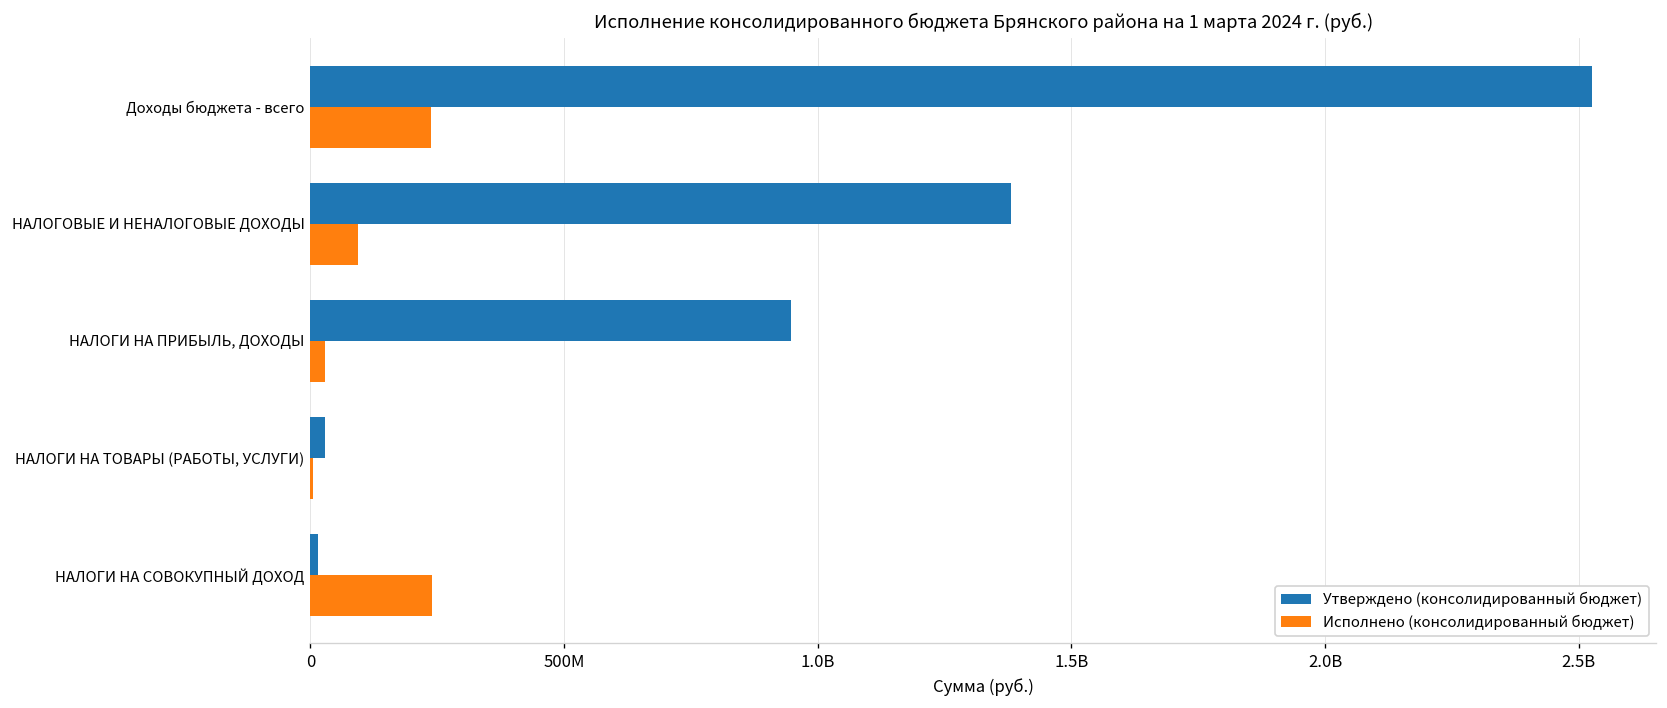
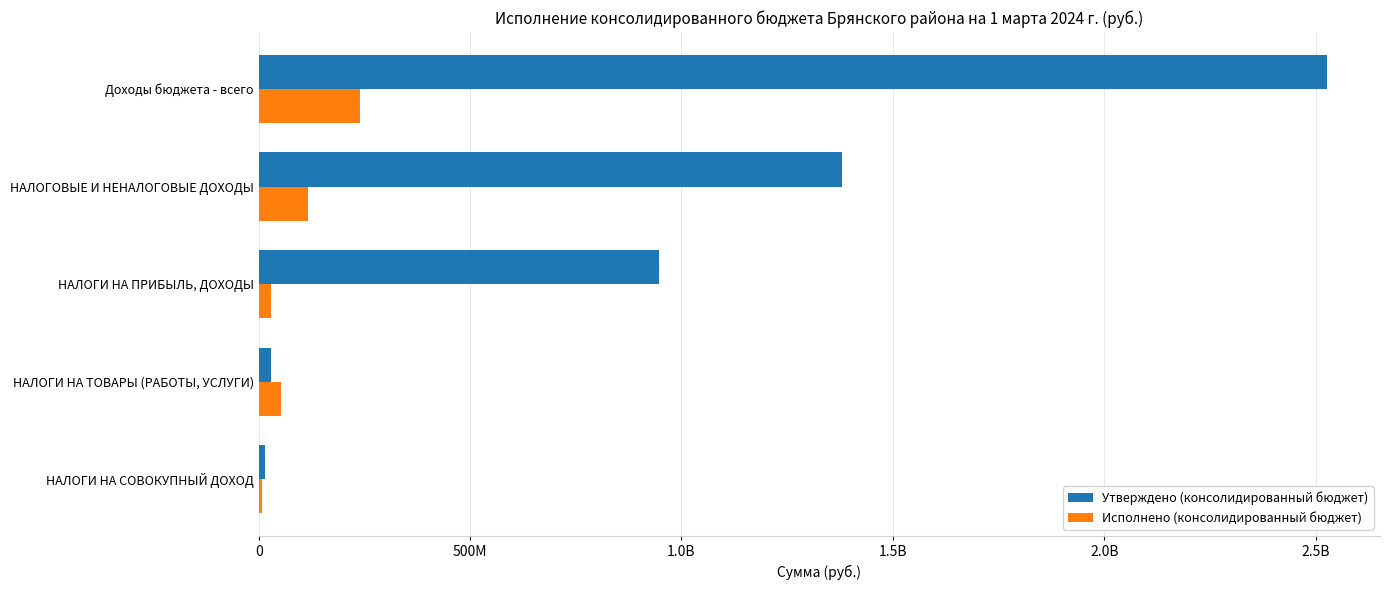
  {
    "Утверждено (консолидированный бюджет)": {
      "Доходы бюджета - всего": 2530000000,
      "НАЛОГОВЫЕ И НЕНАЛОГОВЫЕ ДОХОДЫ": 1380000000,
      "НАЛОГИ НА ПРИБЫЛЬ, ДОХОДЫ": 950000000,
      "НАЛОГИ НА ТОВАРЫ (РАБОТЫ, УСЛУГИ)": 30000000,
      "НАЛОГИ НА СОВОКУПНЫЙ ДОХОД": 10000000
    },
    "Исполнено (консолидированный бюджет)": {
      "Доходы бюджета - всего": 240000000,
-     "НАЛОГОВЫЕ И НЕНАЛОГОВЫЕ ДОХОДЫ": 90000000,
+     "НАЛОГОВЫЕ И НЕНАЛОГОВЫЕ ДОХОДЫ": 120000000,
      "НАЛОГИ НА ПРИБЫЛЬ, ДОХОДЫ": 30000000,
-     "НАЛОГИ НА ТОВАРЫ (РАБОТЫ, УСЛУГИ)": 10000000,
-     "НАЛОГИ НА СОВОКУПНЫЙ ДОХОД": 240000000
+     "НАЛОГИ НА ТОВАРЫ (РАБОТЫ, УСЛУГИ)": 50000000,
+     "НАЛОГИ НА СОВОКУПНЫЙ ДОХОД": 10000000
    }
  }
